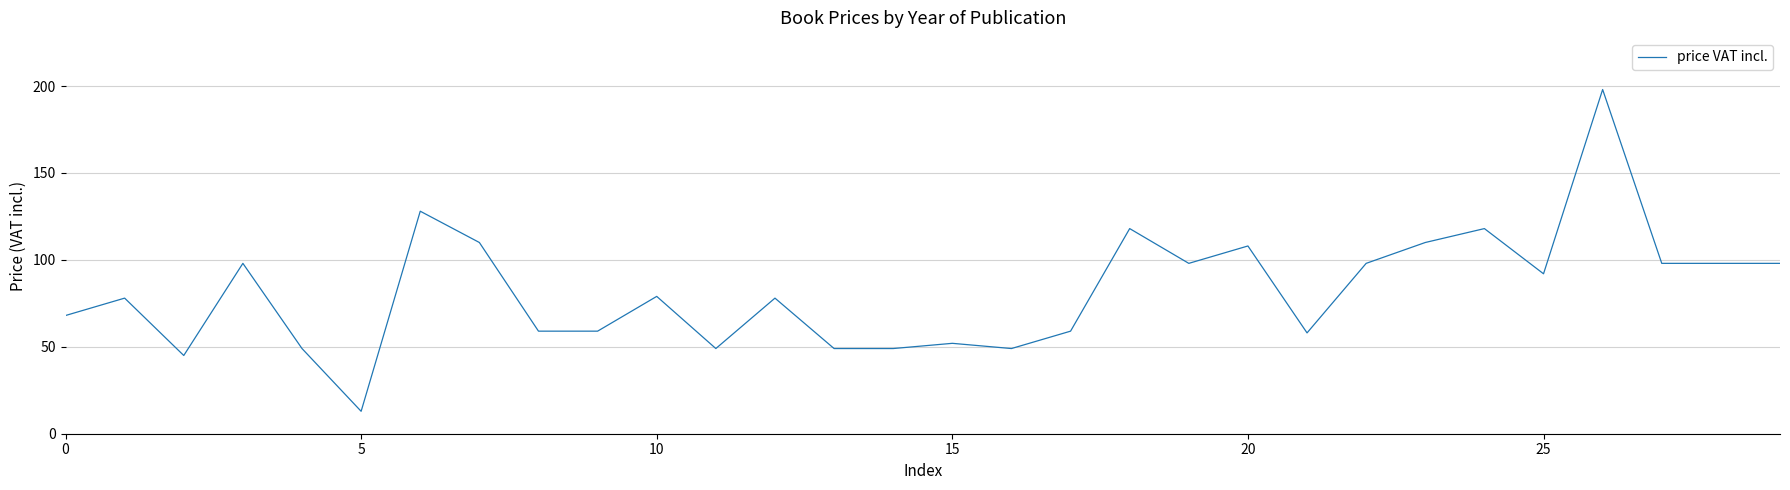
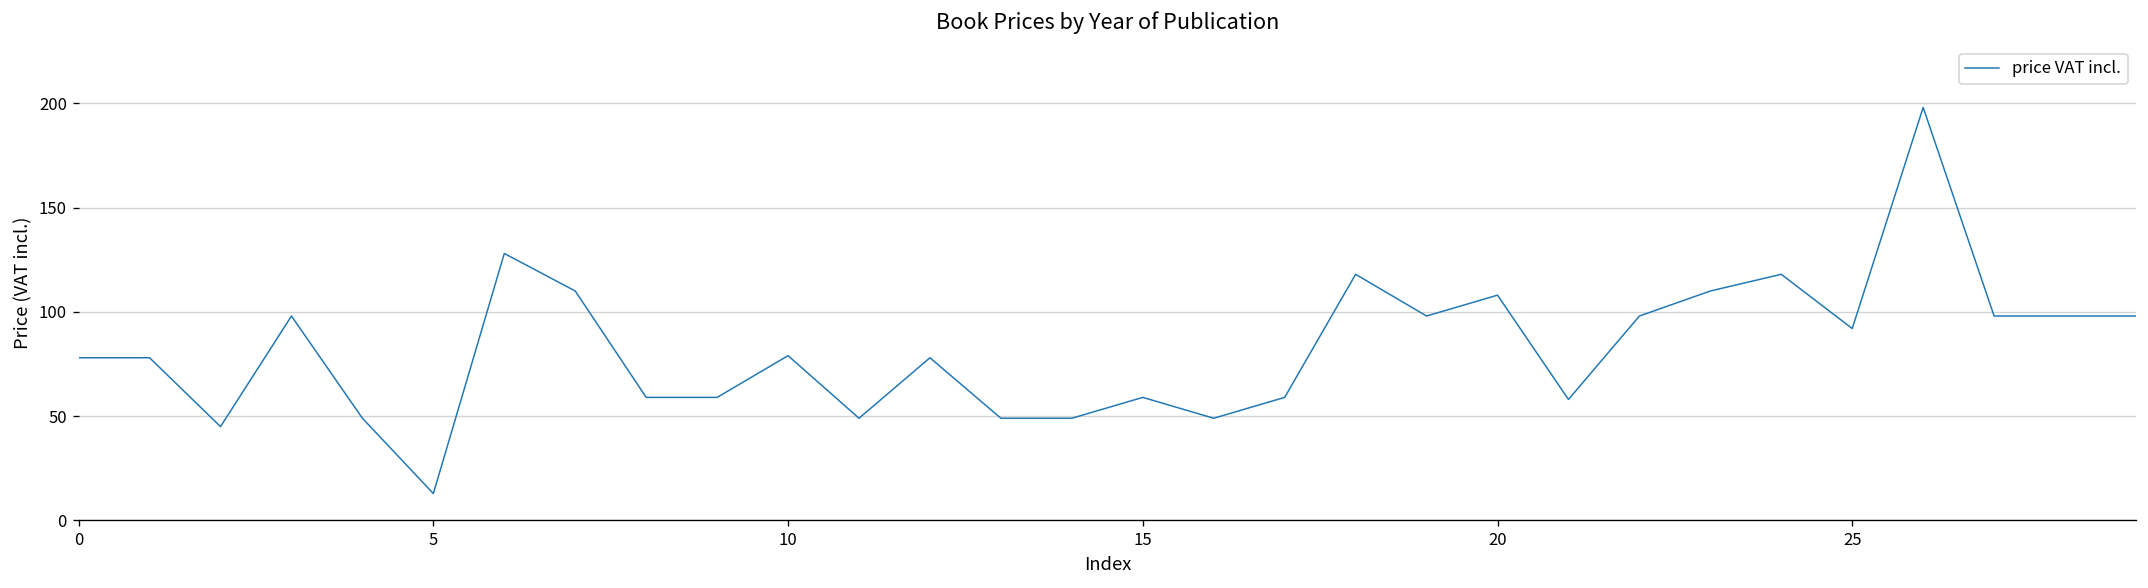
  {
-   "0": 68,
+   "0": 78,
    "5": 13,
    "10": 79,
-   "15": 52,
+   "15": 59,
    "20": 108,
    "25": 92
  }
